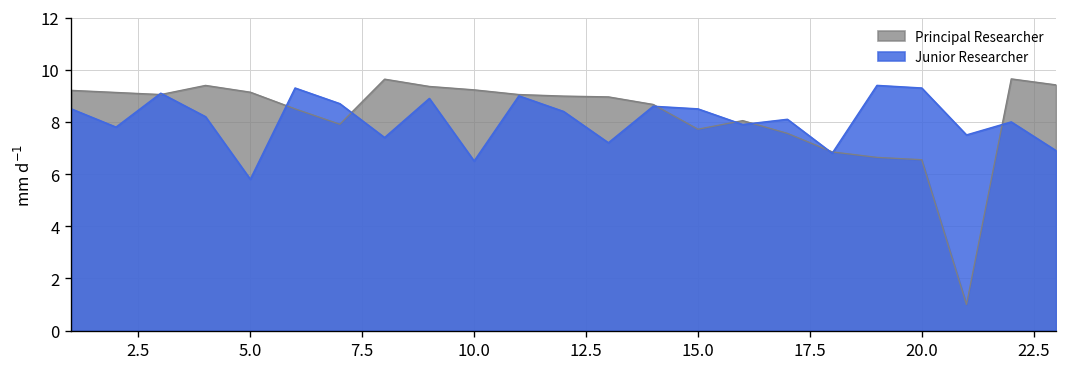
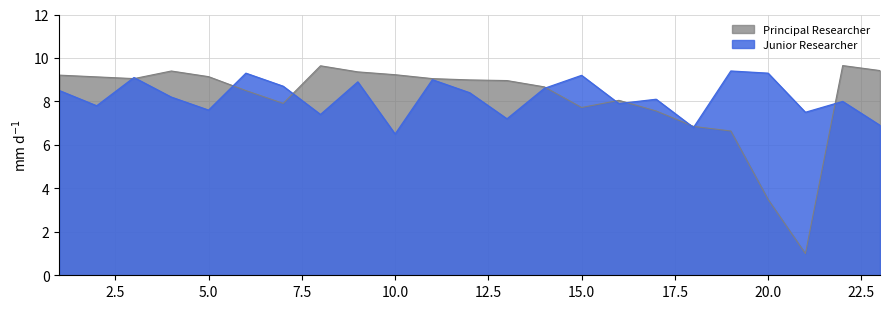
  {
    "Principal Researcher": {
      "5.0": 9.1,
      "10.0": 9.2,
      "15.0": 7.7,
-     "20.0": 6.6
+     "20.0": 3.5
    },
    "Junior Researcher": {
-     "5.0": 5.8,
+     "5.0": 7.6,
      "10.0": 6.5,
-     "15.0": 8.5,
+     "15.0": 9.2,
      "20.0": 9.3
    }
  }
